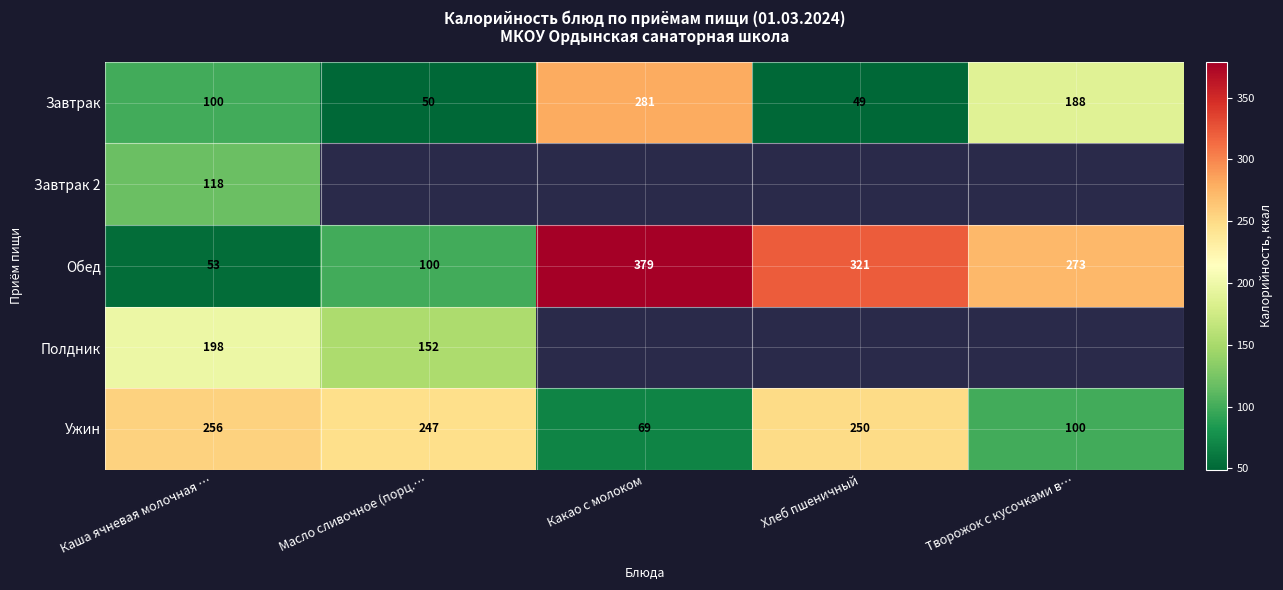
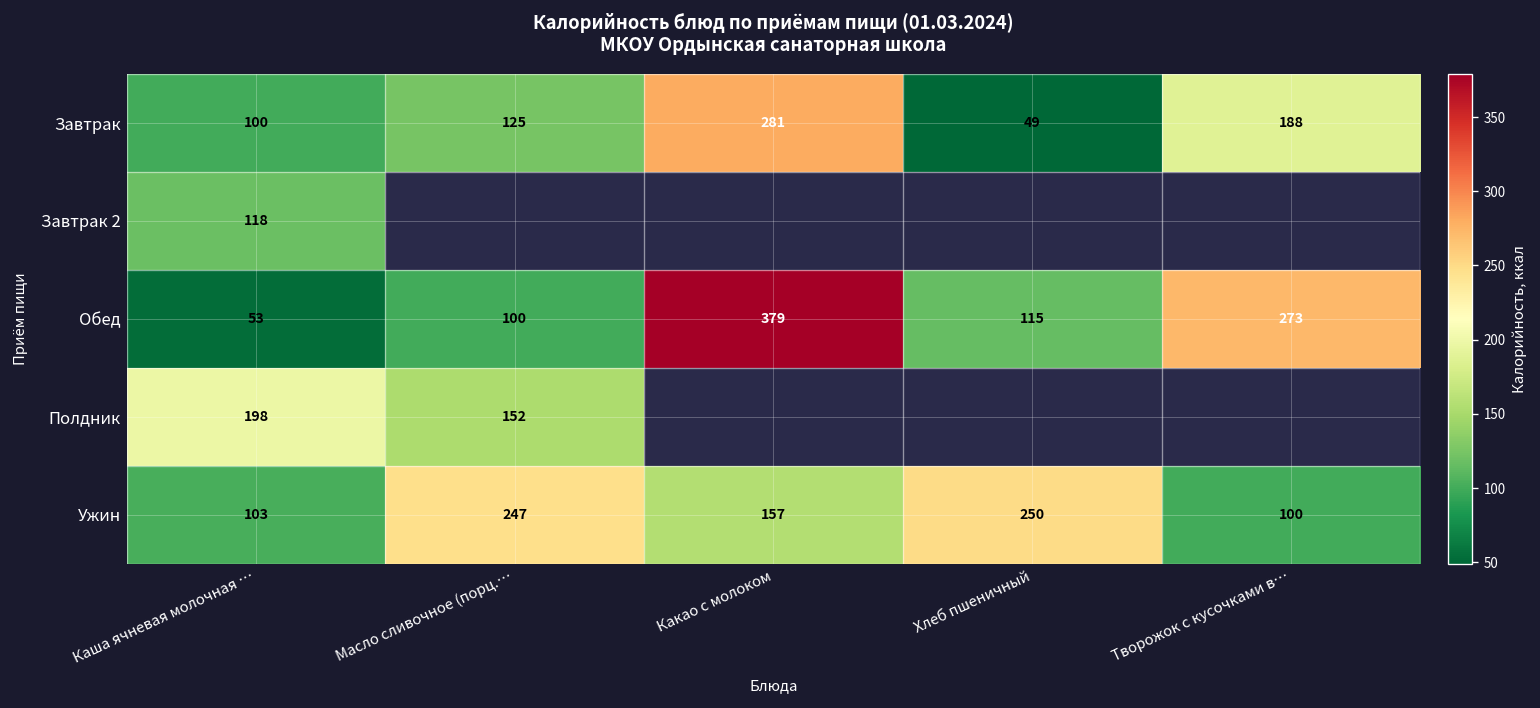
  {
    "Завтрак": {
      "Каша ячневая молочная …": 100,
-     "Масло сливочное (порц.…": 50,
+     "Масло сливочное (порц.…": 125,
      "Какао с молоком": 281,
      "Хлеб пшеничный": 49,
      "Творожок с кусочками в…": 188
    },
    "Завтрак 2": {
      "Каша ячневая молочная …": 118
    },
    "Обед": {
      "Каша ячневая молочная …": 53,
      "Масло сливочное (порц.…": 100,
      "Какао с молоком": 379,
-     "Хлеб пшеничный": 321,
+     "Хлеб пшеничный": 115,
      "Творожок с кусочками в…": 273
    },
    "Полдник": {
      "Каша ячневая молочная …": 198,
      "Масло сливочное (порц.…": 152
    },
    "Ужин": {
-     "Каша ячневая молочная …": 256,
+     "Каша ячневая молочная …": 103,
      "Масло сливочное (порц.…": 247,
-     "Какао с молоком": 69,
+     "Какао с молоком": 157,
      "Хлеб пшеничный": 250,
      "Творожок с кусочками в…": 100
    }
  }
